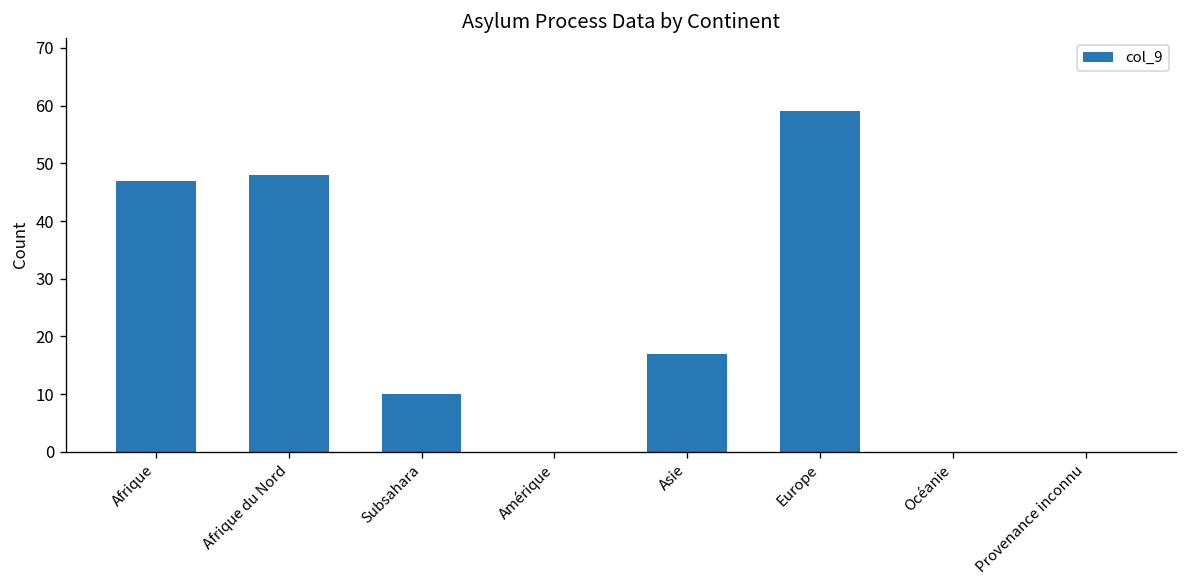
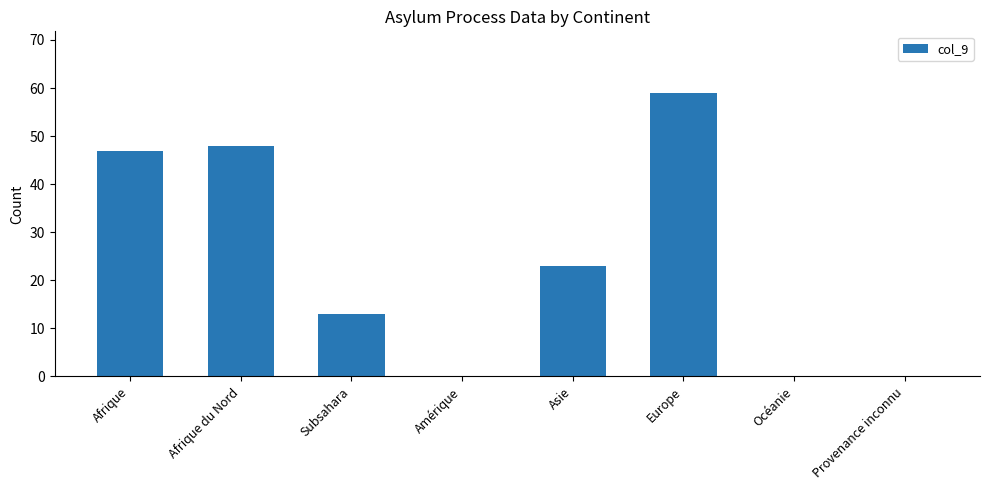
  {
    "Afrique": 47,
    "Afrique du Nord": 48,
-   "Subsahara": 10,
+   "Subsahara": 13,
    "Amérique": 0,
-   "Asie": 17,
+   "Asie": 23,
    "Europe": 59,
    "Océanie": 0,
    "Provenance inconnu": 0
  }
